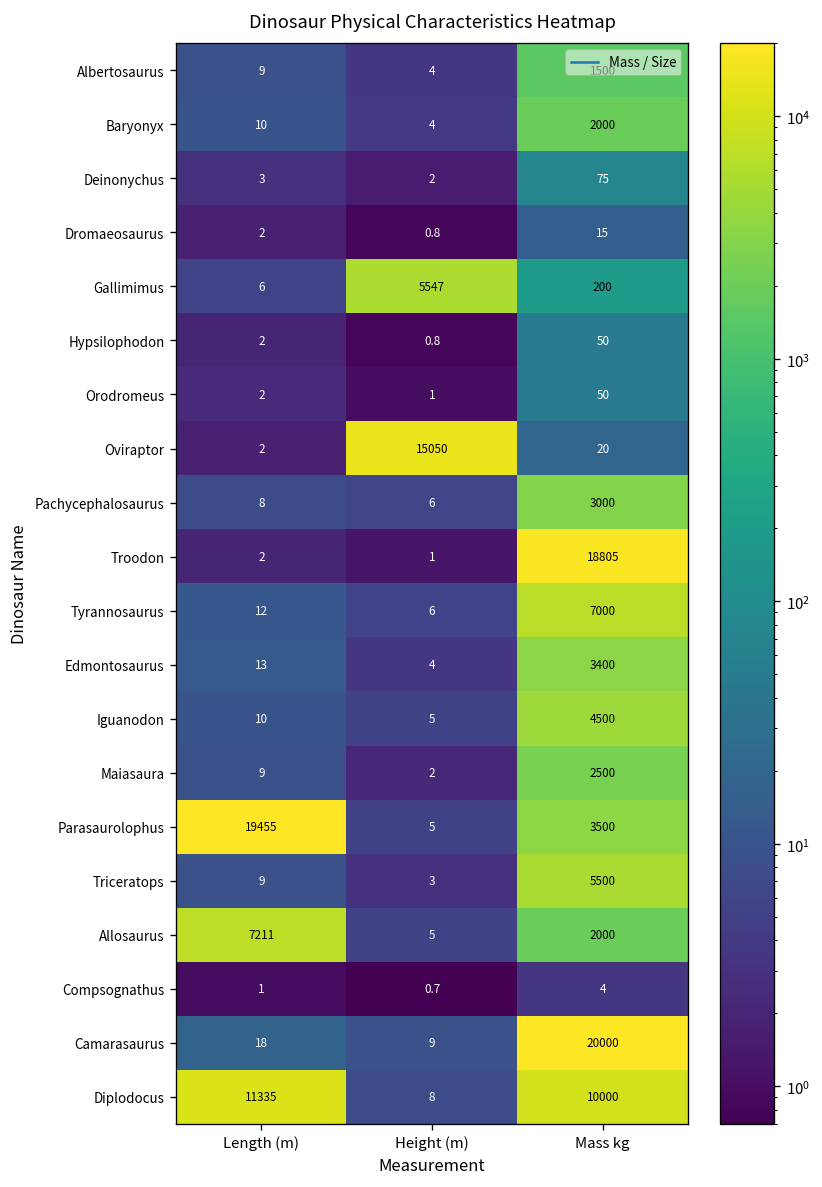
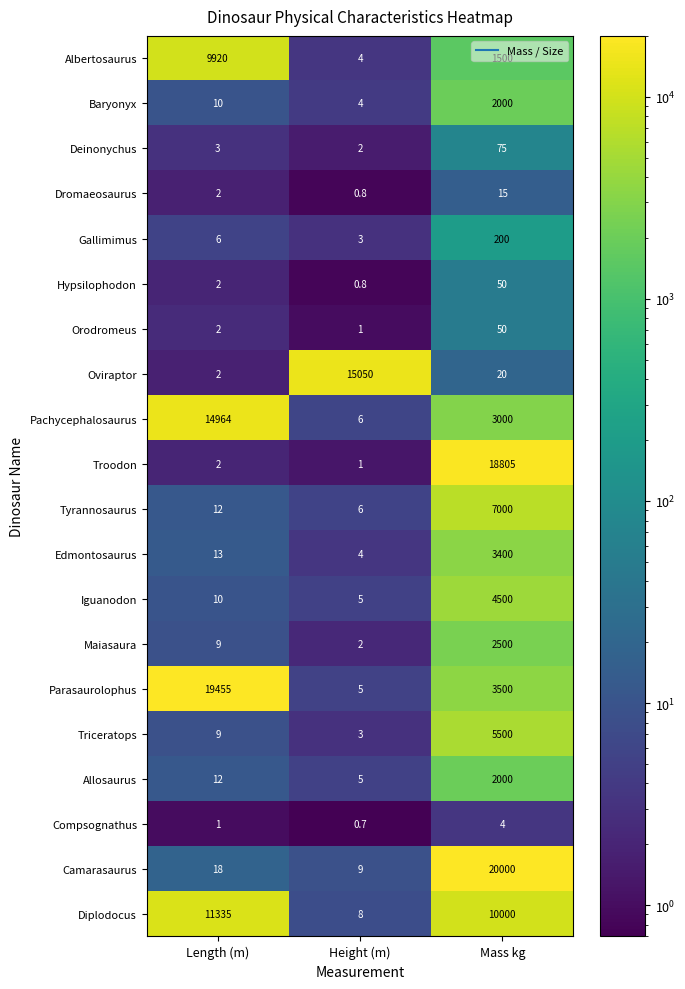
  {
    "Albertosaurus": {
-     "Length (m)": 9,
+     "Length (m)": 9920,
      "Height (m)": 4
    },
    "Baryonyx": {
      "Length (m)": 10,
      "Height (m)": 4,
      "Mass kg": 2000
    },
    "Deinonychus": {
      "Length (m)": 3,
      "Height (m)": 2,
      "Mass kg": 75
    },
    "Dromaeosaurus": {
      "Length (m)": 2,
      "Height (m)": 0.8,
      "Mass kg": 15
    },
    "Gallimimus": {
      "Length (m)": 6,
-     "Height (m)": 5547,
+     "Height (m)": 3,
      "Mass kg": 200
    },
    "Hypsilophodon": {
      "Length (m)": 2,
      "Height (m)": 0.8,
      "Mass kg": 50
    },
    "Orodromeus": {
      "Length (m)": 2,
      "Height (m)": 1,
      "Mass kg": 50
    },
    "Oviraptor": {
      "Length (m)": 2,
      "Height (m)": 15050,
      "Mass kg": 20
    },
    "Pachycephalosaurus": {
-     "Length (m)": 8,
+     "Length (m)": 14964,
      "Height (m)": 6,
      "Mass kg": 3000
    },
    "Troodon": {
      "Length (m)": 2,
      "Height (m)": 1,
      "Mass kg": 18805
    },
    "Tyrannosaurus": {
      "Length (m)": 12,
      "Height (m)": 6,
      "Mass kg": 7000
    },
    "Edmontosaurus": {
      "Length (m)": 13,
      "Height (m)": 4,
      "Mass kg": 3400
    },
    "Iguanodon": {
      "Length (m)": 10,
      "Height (m)": 5,
      "Mass kg": 4500
    },
    "Maiasaura": {
      "Length (m)": 9,
      "Height (m)": 2,
      "Mass kg": 2500
    },
    "Parasaurolophus": {
      "Length (m)": 19455,
      "Height (m)": 5,
      "Mass kg": 3500
    },
    "Triceratops": {
      "Length (m)": 9,
      "Height (m)": 3,
      "Mass kg": 5500
    },
    "Allosaurus": {
-     "Length (m)": 7211,
+     "Length (m)": 12,
      "Height (m)": 5,
      "Mass kg": 2000
    },
    "Compsognathus": {
      "Length (m)": 1,
      "Height (m)": 0.7,
      "Mass kg": 4
    },
    "Camarasaurus": {
      "Length (m)": 18,
      "Height (m)": 9,
      "Mass kg": 20000
    },
    "Diplodocus": {
      "Length (m)": 11335,
      "Height (m)": 8,
      "Mass kg": 10000
    }
  }
